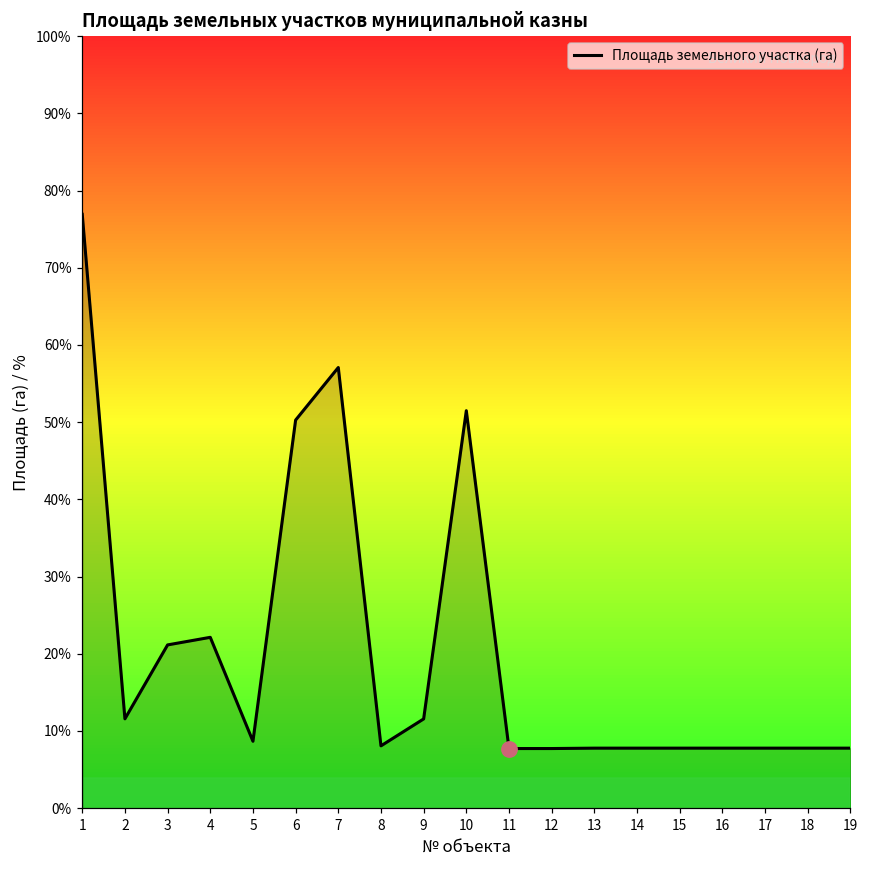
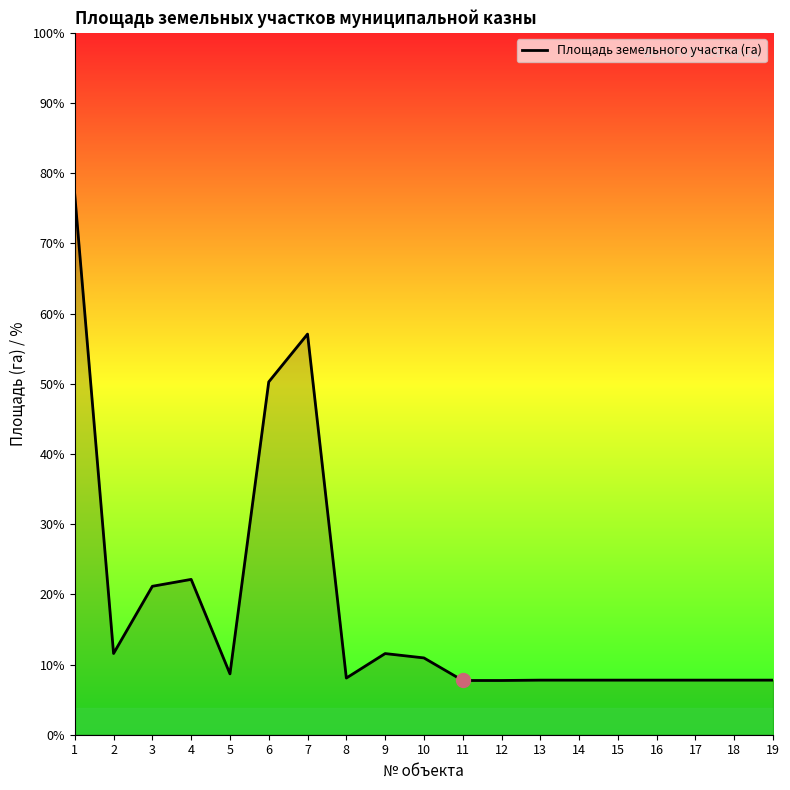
  {
    "Площадь земельного участка (га)": {
      "1": "77%",
      "2": "12%",
      "3": "21%",
      "4": "22%",
      "5": "9%",
      "6": "50%",
      "7": "57%",
      "8": "8%",
      "9": "12%",
-     "10": "51%",
+     "10": "11%",
      "12": "8%",
      "13": "8%",
      "14": "8%",
      "15": "8%",
      "16": "8%",
      "17": "8%",
      "18": "8%",
      "19": "8%"
    }
  }
